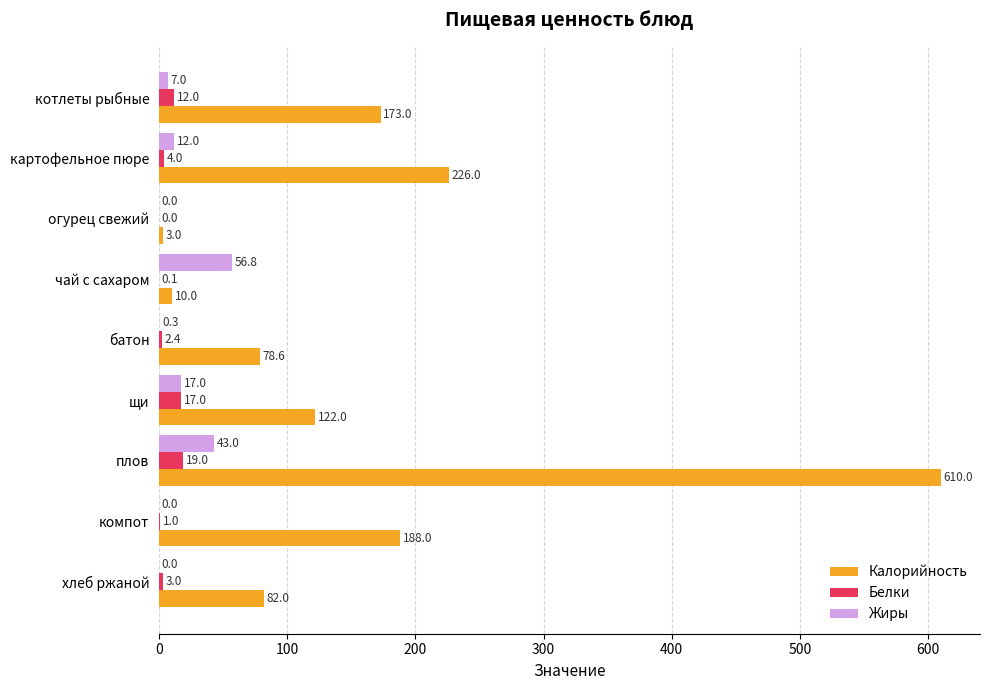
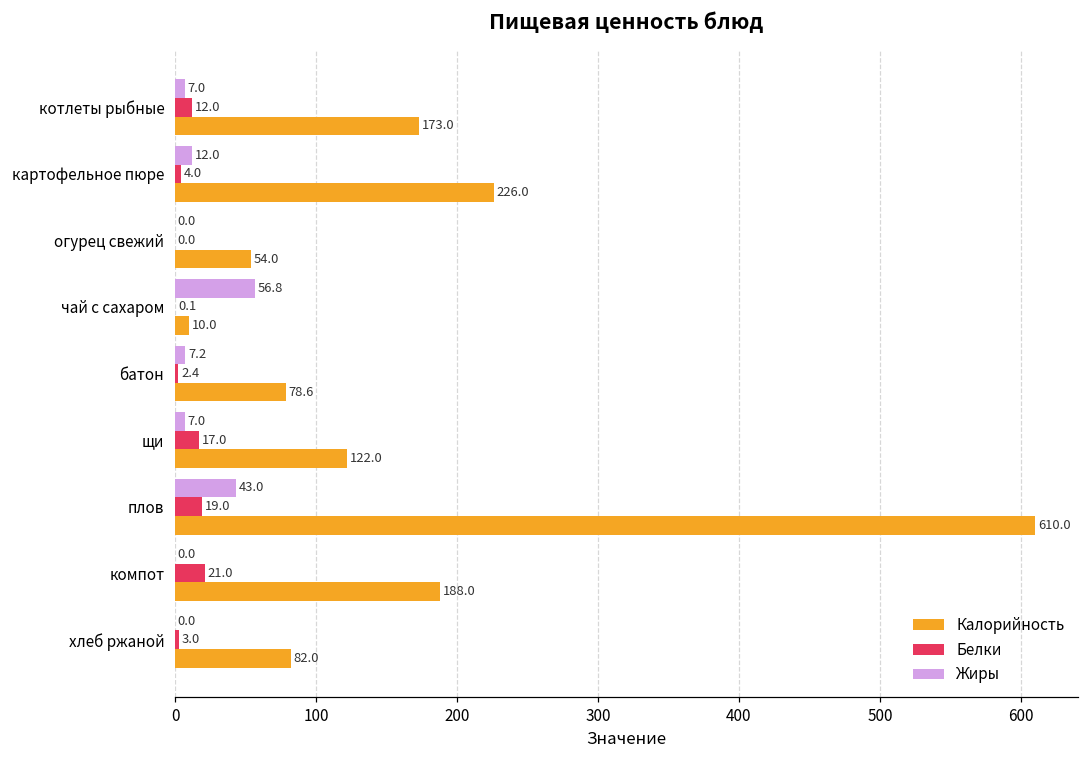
  {
    "Калорийность": {
      "котлеты рыбные": 173.0,
      "картофельное пюре": 226.0,
-     "огурец свежий": 3.0,
+     "огурец свежий": 54.0,
      "чай с сахаром": 10.0,
      "батон": 78.6,
      "щи": 122.0,
      "плов": 610.0,
      "компот": 188.0,
      "хлеб ржаной": 82.0
    },
    "Белки": {
      "котлеты рыбные": 12.0,
      "картофельное пюре": 4.0,
      "огурец свежий": 0.0,
      "чай с сахаром": 0.1,
      "батон": 2.4,
      "щи": 17.0,
      "плов": 19.0,
-     "компот": 1.0,
+     "компот": 21.0,
      "хлеб ржаной": 3.0
    },
    "Жиры": {
      "котлеты рыбные": 7.0,
      "картофельное пюре": 12.0,
      "огурец свежий": 0.0,
      "чай с сахаром": 56.8,
-     "батон": 0.3,
-     "щи": 17.0,
+     "батон": 7.2,
+     "щи": 7.0,
      "плов": 43.0,
      "компот": 0.0,
      "хлеб ржаной": 0.0
    }
  }
